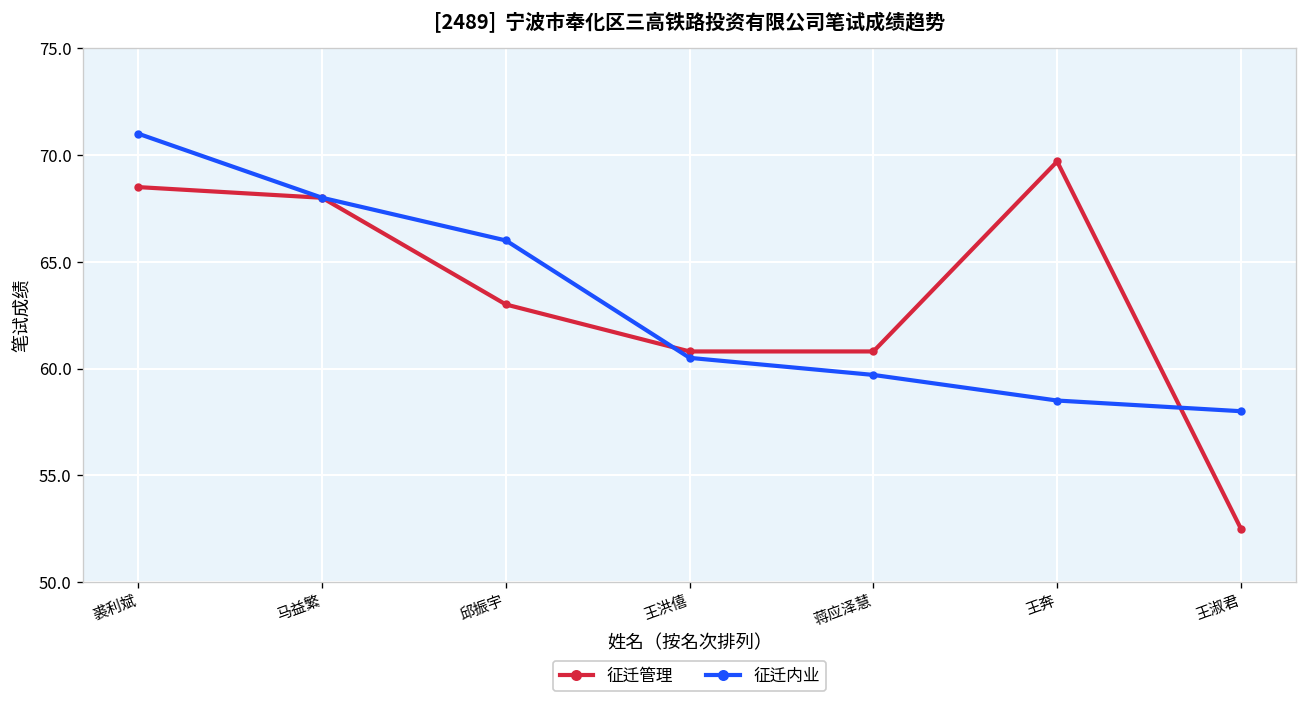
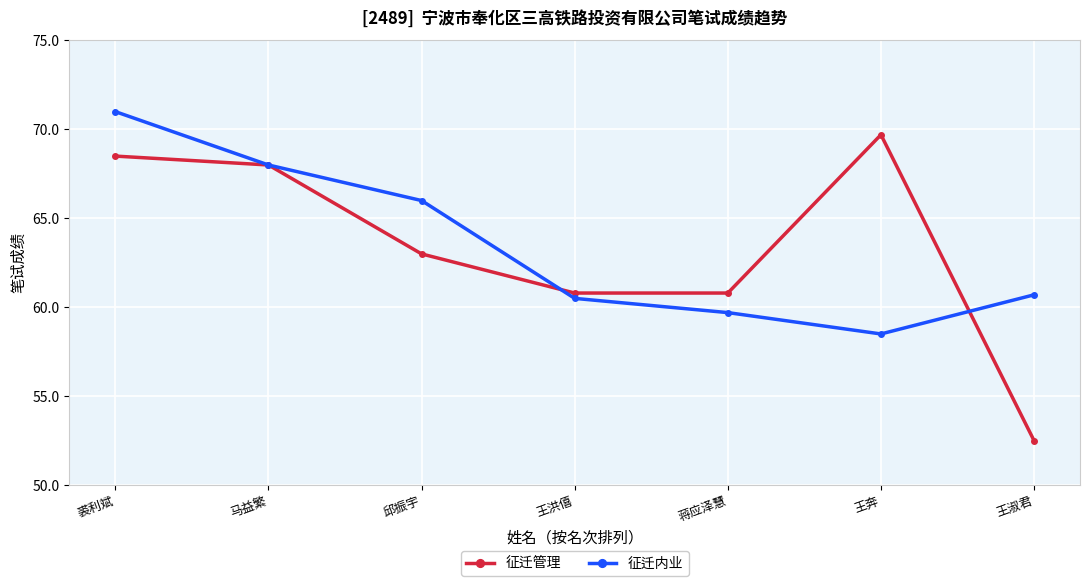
  {
    "征迁管理": {
      "裘利斌": 68.5,
      "邱振宇": 63.0,
      "王洪僖": 60.8,
      "蒋应泽慧": 60.8,
      "王奔": 69.7,
      "王淑君": 52.5
    },
    "征迁内业": {
      "裘利斌": 71.0,
      "邱振宇": 66.0,
      "王洪僖": 60.5,
      "蒋应泽慧": 59.7,
      "王奔": 58.5,
-     "王淑君": 58.0
+     "王淑君": 60.7
    }
  }
